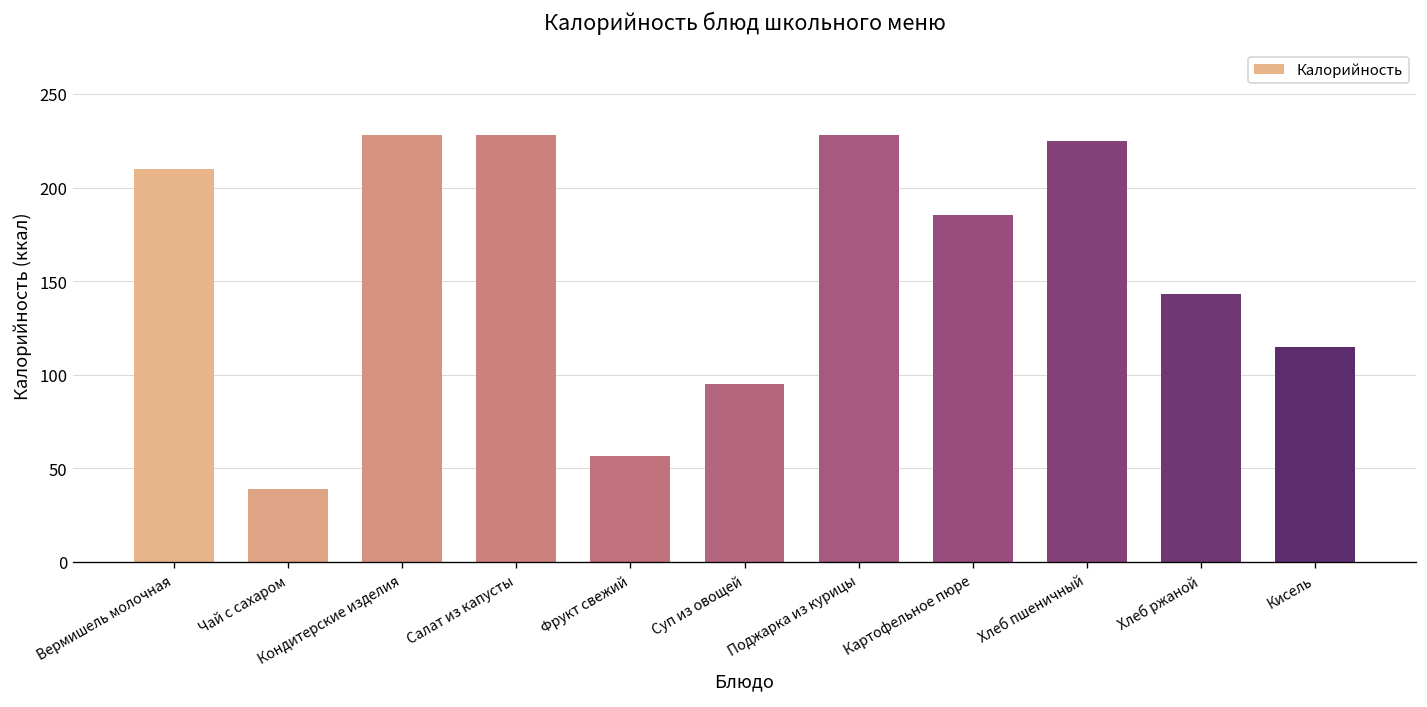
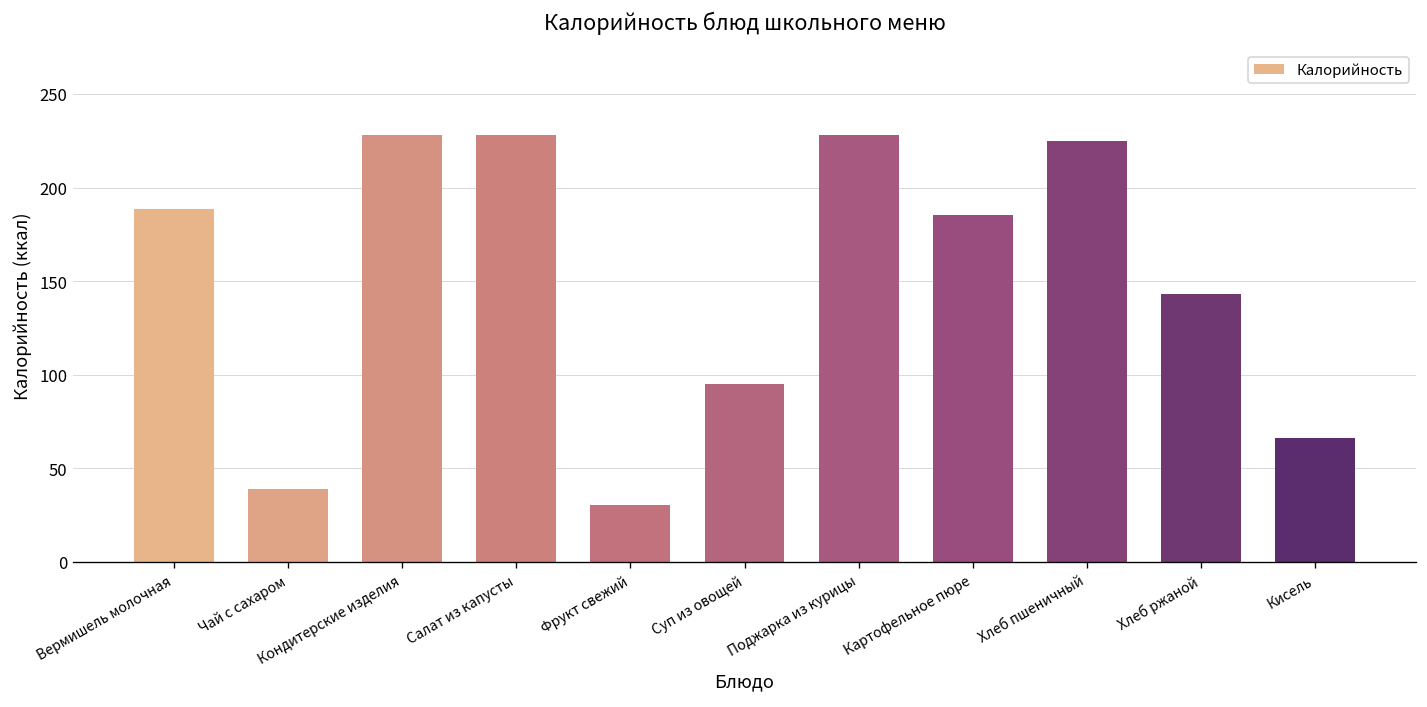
  {
-   "Вермишель молочная": 210,
+   "Вермишель молочная": 189,
    "Чай с сахаром": 39,
    "Кондитерские изделия": 228,
    "Салат из капусты": 228,
-   "Фрукт свежий": 56,
+   "Фрукт свежий": 31,
    "Суп из овощей": 95,
    "Поджарка из курицы": 228,
    "Картофельное пюре": 186,
    "Хлеб пшеничный": 225,
    "Хлеб ржаной": 143,
-   "Кисель": 115
+   "Кисель": 66
  }
